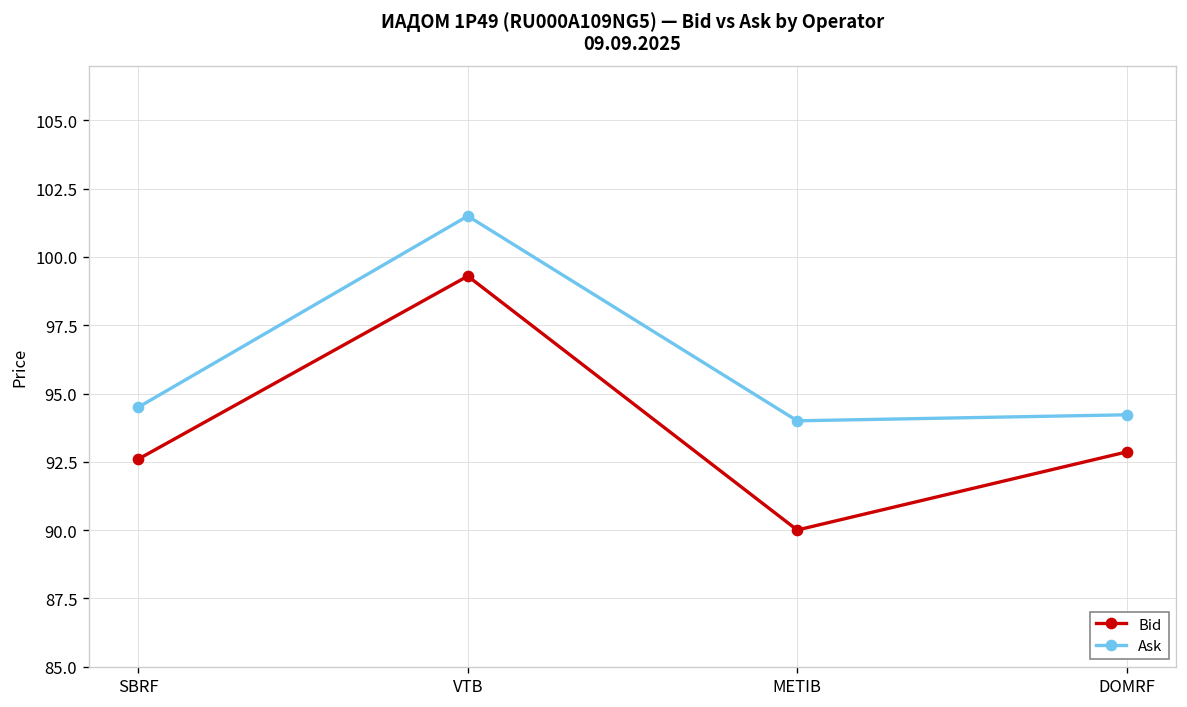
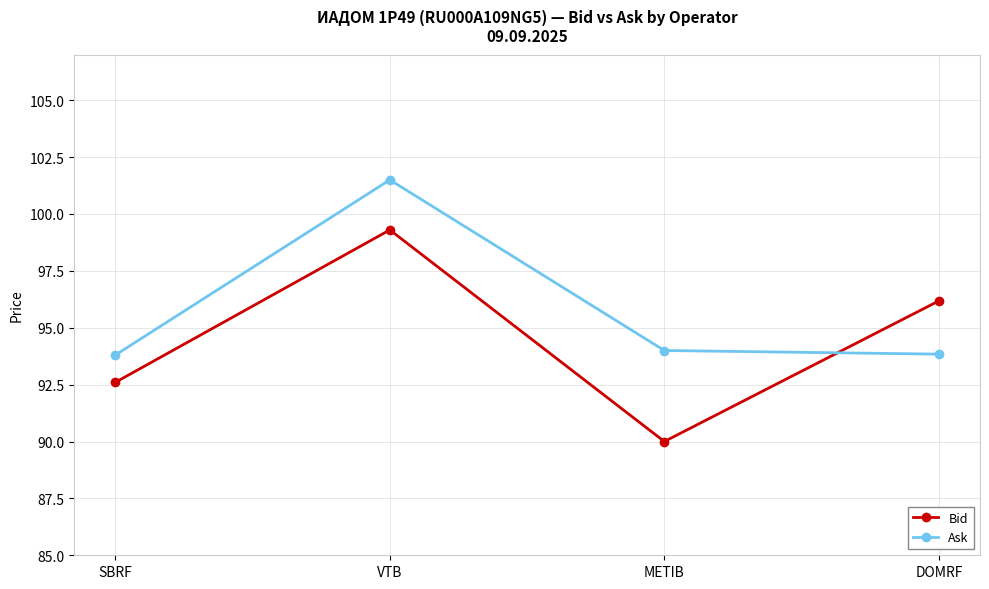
  {
    "Bid": {
      "SBRF": 92.6,
      "VTB": 99.3,
      "METIB": 90.0,
-     "DOMRF": 92.9
+     "DOMRF": 96.2
    },
    "Ask": {
-     "SBRF": 94.5,
+     "SBRF": 93.8,
      "VTB": 101.5,
      "METIB": 94.0,
-     "DOMRF": 94.2
+     "DOMRF": 93.8
    }
  }
